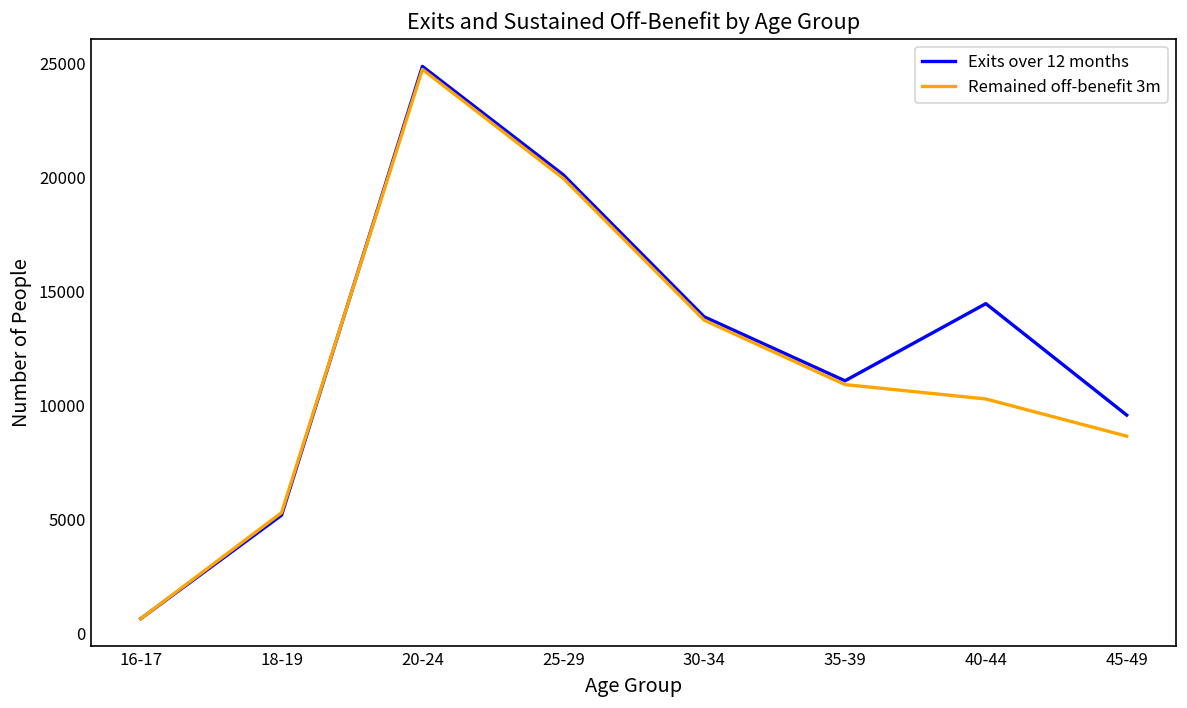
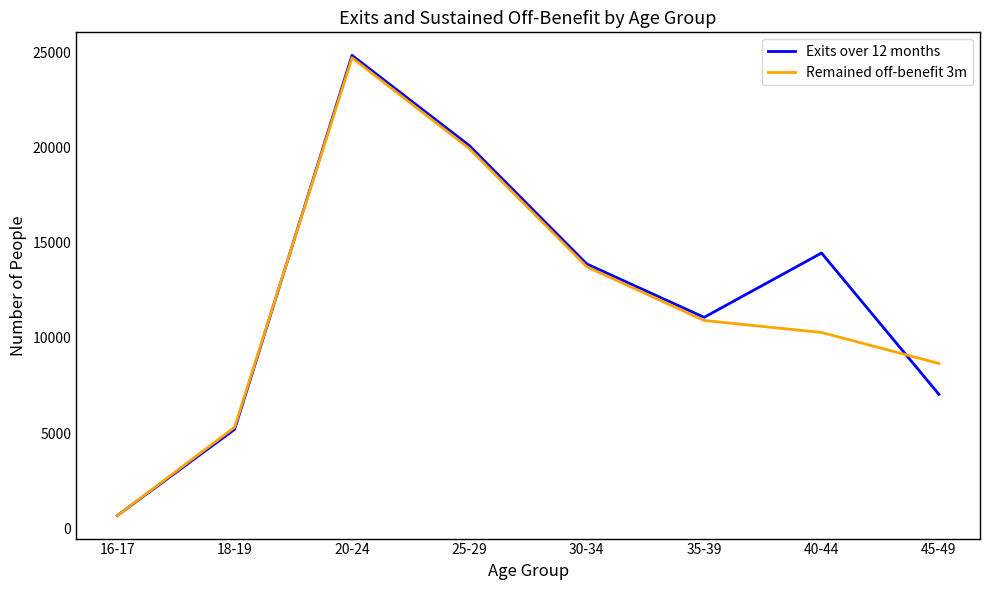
  {
    "Exits over 12 months": {
      "25-29": 20100,
      "30-34": 13900,
      "35-39": 11100,
      "40-44": 14500,
-     "45-49": 9600
+     "45-49": 7000
    },
    "Remained off-benefit 3m": {
      "25-29": 20000,
      "30-34": 13700,
      "35-39": 10900,
      "40-44": 10300,
      "45-49": 8700
    }
  }
